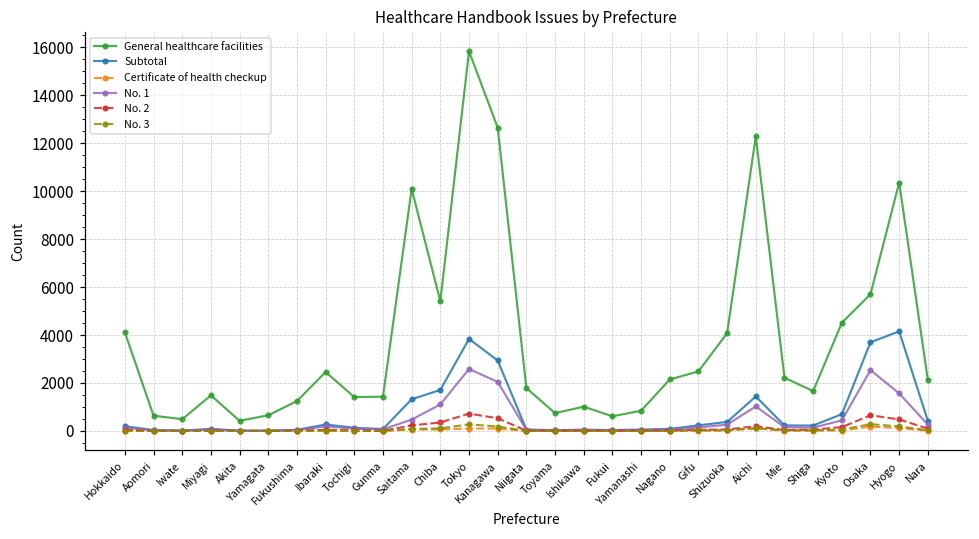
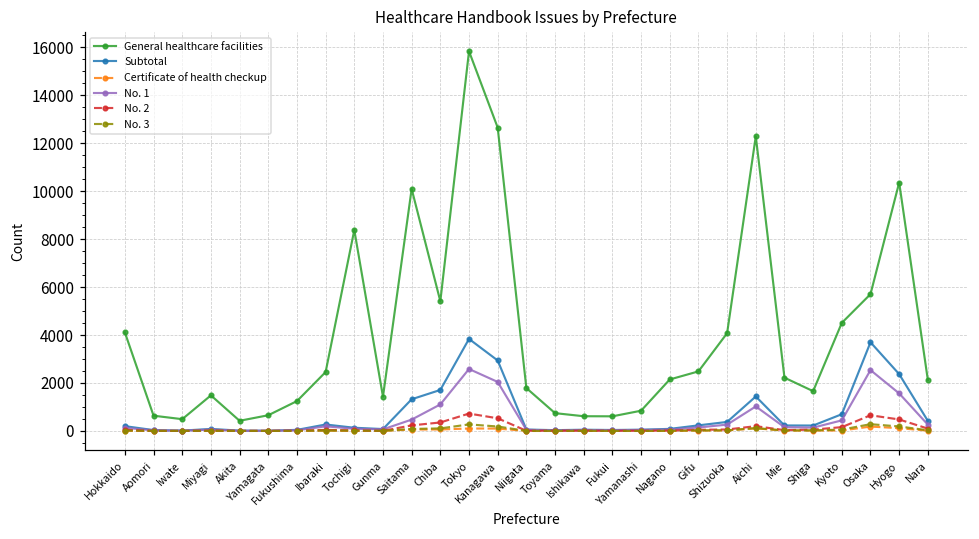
  {
    "General healthcare facilities": {
      "Hokkaido": 4100,
      "Aomori": 600,
      "Iwate": 500,
      "Miyagi": 1500,
      "Akita": 400,
      "Yamagata": 700,
      "Fukushima": 1200,
      "Ibaraki": 2500,
-     "Tochigi": 1400,
+     "Tochigi": 8400,
      "Gunma": 1400,
      "Saitama": 10100,
      "Chiba": 5400,
      "Tokyo": 15800,
      "Kanagawa": 12700,
      "Niigata": 1800,
      "Toyama": 700,
-     "Ishikawa": 1000,
+     "Ishikawa": 600,
      "Fukui": 600,
      "Yamanashi": 800,
      "Nagano": 2100,
      "Gifu": 2500,
      "Shizuoka": 4100,
      "Aichi": 12300,
      "Mie": 2200,
      "Shiga": 1700,
      "Kyoto": 4500,
      "Osaka": 5700,
      "Hyogo": 10400,
      "Nara": 2100
    },
    "Subtotal": {
      "Saitama": 1300,
      "Chiba": 1700,
      "Tokyo": 3800,
      "Kanagawa": 2900,
      "Aichi": 1400,
      "Kyoto": 700,
      "Osaka": 3700,
-     "Hyogo": 4200,
+     "Hyogo": 2400,
      "Nara": 400
    },
    "Certificate of health checkup": {
      "Tokyo": 100
    },
    "No. 1": {
      "Saitama": 500,
      "Chiba": 1100,
      "Tokyo": 2600,
      "Kanagawa": 2000,
      "Aichi": 1000,
      "Kyoto": 400,
      "Osaka": 2500,
      "Hyogo": 1600,
      "Nara": 300
    },
    "No. 2": {
      "Saitama": 200,
      "Chiba": 400,
      "Tokyo": 700,
      "Kanagawa": 500,
      "Osaka": 700,
      "Hyogo": 500
    },
    "No. 3": {
      "Tokyo": 300
    }
  }
